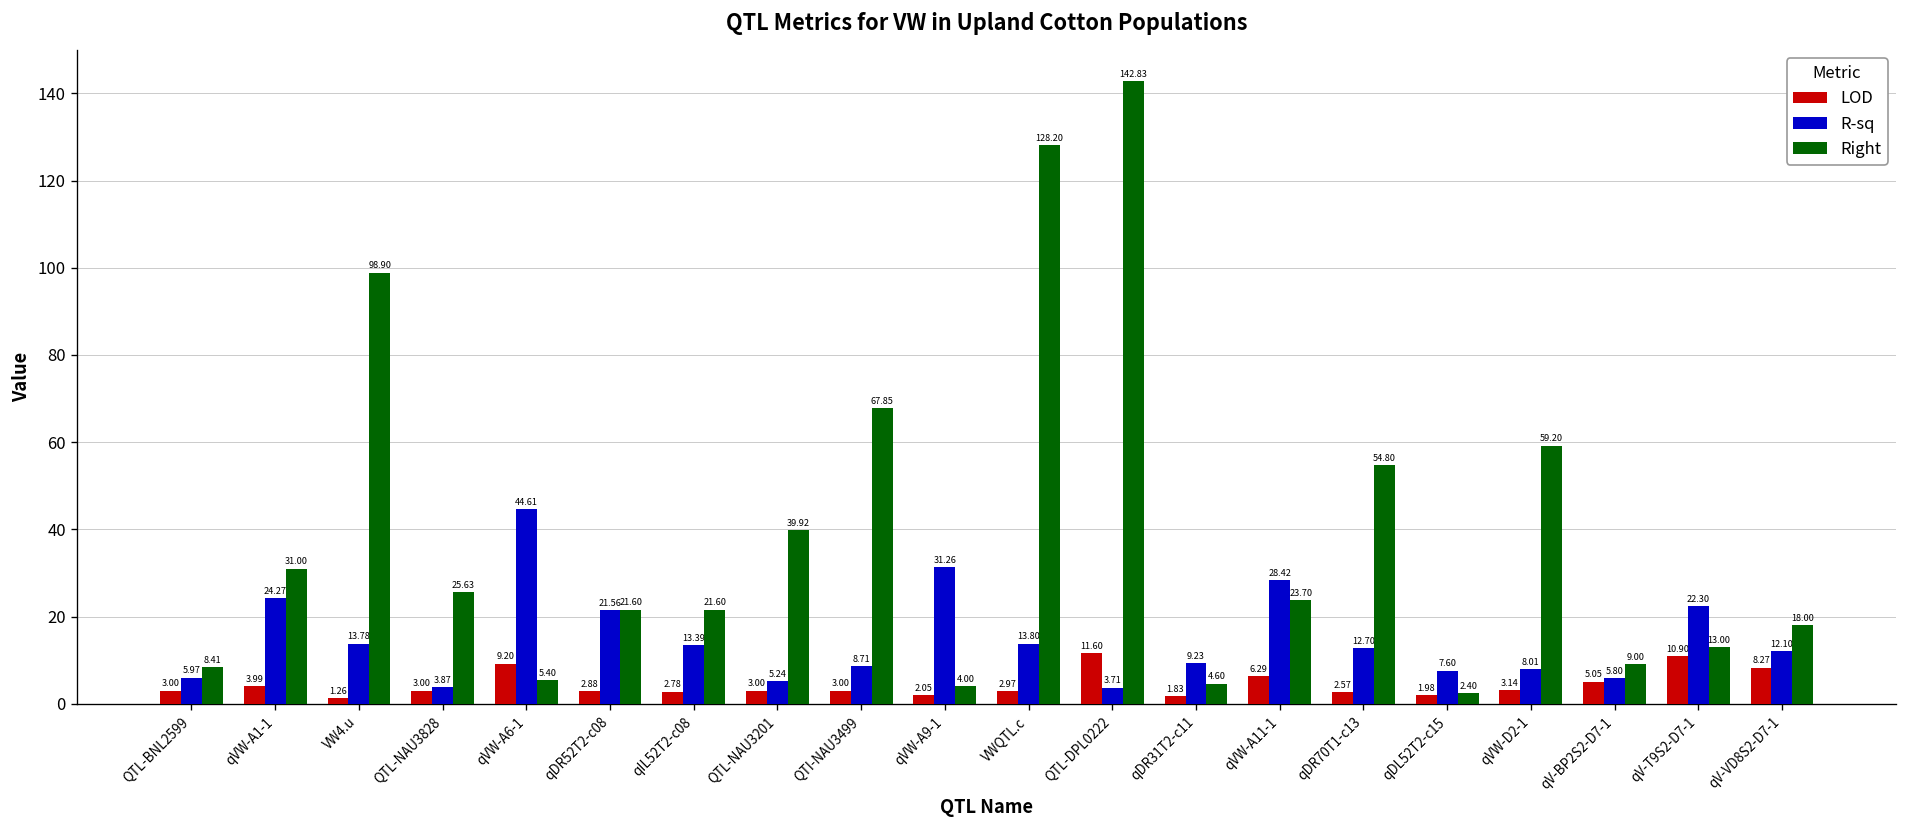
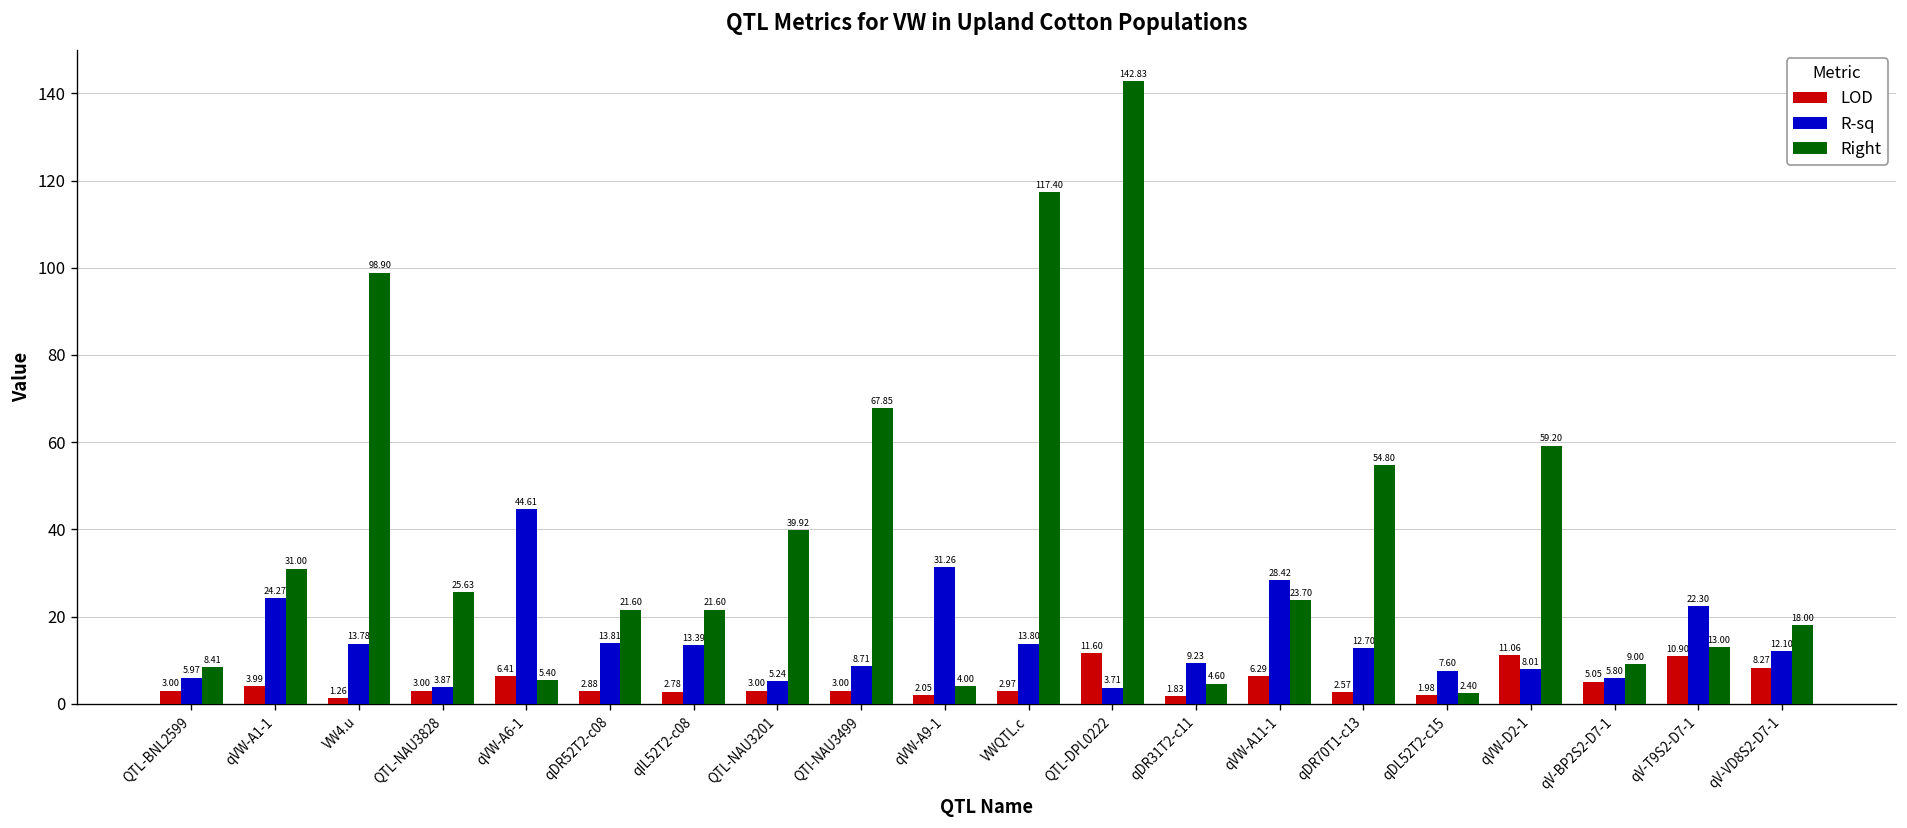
  {
    "LOD": {
      "QTL-BNL2599": 3.00,
      "qVW-A1-1": 3.99,
      "VW4.u": 1.26,
      "QTL-NAU3828": 3.00,
-     "qVW-A6-1": 9.20,
+     "qVW-A6-1": 6.41,
      "qDR52T2-c08": 2.88,
      "qIL52T2-c08": 2.78,
      "QTL-NAU3201": 3.00,
      "QTI-NAU3499": 3.00,
      "qVW-A9-1": 2.05,
      "VWQTL.c": 2.97,
      "QTL-DPL0222": 11.60,
      "qDR31T2-c11": 1.83,
      "qVW-A11-1": 6.29,
      "qDR70T1-c13": 2.57,
      "qDL52T2-c15": 1.98,
-     "qVW-D2-1": 3.14,
+     "qVW-D2-1": 11.06,
      "qV-BP2S2-D7-1": 5.05,
      "qV-T9S2-D7-1": 10.90,
      "qV-VD8S2-D7-1": 8.27
    },
    "R-sq": {
      "QTL-BNL2599": 5.97,
      "qVW-A1-1": 24.27,
      "VW4.u": 13.78,
      "QTL-NAU3828": 3.87,
      "qVW-A6-1": 44.61,
-     "qDR52T2-c08": 21.56,
+     "qDR52T2-c08": 13.81,
      "qIL52T2-c08": 13.39,
      "QTL-NAU3201": 5.24,
      "QTI-NAU3499": 8.71,
      "qVW-A9-1": 31.26,
      "VWQTL.c": 13.80,
      "QTL-DPL0222": 3.71,
      "qDR31T2-c11": 9.23,
      "qVW-A11-1": 28.42,
      "qDR70T1-c13": 12.70,
      "qDL52T2-c15": 7.60,
      "qVW-D2-1": 8.01,
      "qV-BP2S2-D7-1": 5.80,
      "qV-T9S2-D7-1": 22.30,
      "qV-VD8S2-D7-1": 12.10
    },
    "Right": {
      "QTL-BNL2599": 8.41,
      "qVW-A1-1": 31.00,
      "VW4.u": 98.90,
      "QTL-NAU3828": 25.63,
      "qVW-A6-1": 5.40,
      "qDR52T2-c08": 21.60,
      "qIL52T2-c08": 21.60,
      "QTL-NAU3201": 39.92,
      "QTI-NAU3499": 67.85,
      "qVW-A9-1": 4.00,
-     "VWQTL.c": 128.20,
+     "VWQTL.c": 117.40,
      "QTL-DPL0222": 142.83,
      "qDR31T2-c11": 4.60,
      "qVW-A11-1": 23.70,
      "qDR70T1-c13": 54.80,
      "qDL52T2-c15": 2.40,
      "qVW-D2-1": 59.20,
      "qV-BP2S2-D7-1": 9.00,
      "qV-T9S2-D7-1": 13.00,
      "qV-VD8S2-D7-1": 18.00
    }
  }
